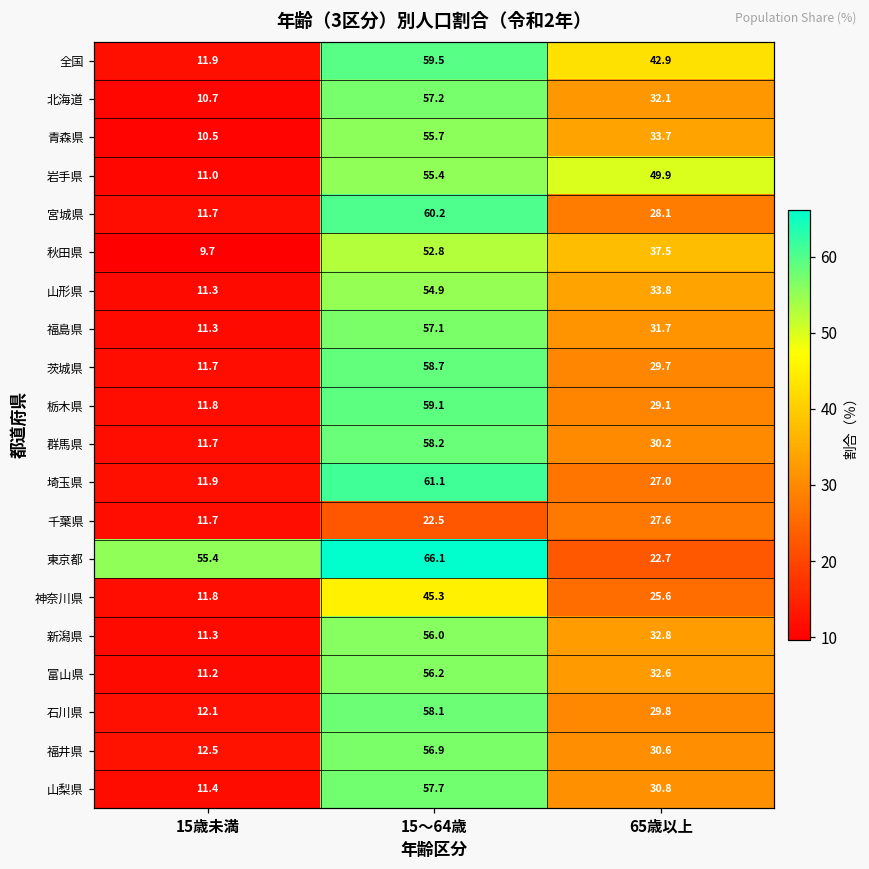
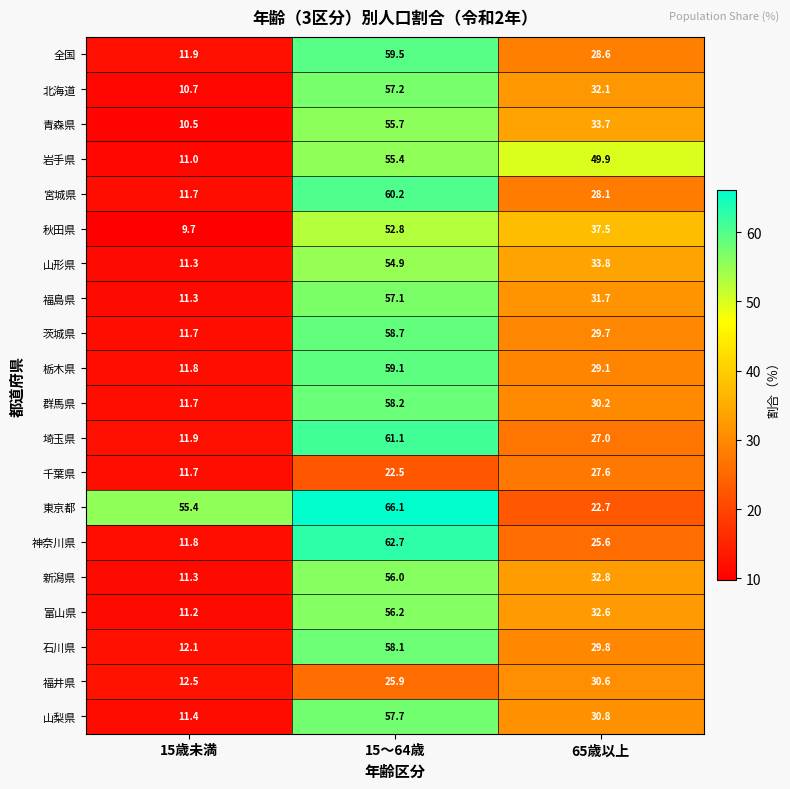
  {
    "全国": {
      "15歳未満": 11.9,
      "15～64歳": 59.5,
-     "65歳以上": 42.9
+     "65歳以上": 28.6
    },
    "北海道": {
      "15歳未満": 10.7,
      "15～64歳": 57.2,
      "65歳以上": 32.1
    },
    "青森県": {
      "15歳未満": 10.5,
      "15～64歳": 55.7,
      "65歳以上": 33.7
    },
    "岩手県": {
      "15歳未満": 11.0,
      "15～64歳": 55.4,
      "65歳以上": 49.9
    },
    "宮城県": {
      "15歳未満": 11.7,
      "15～64歳": 60.2,
      "65歳以上": 28.1
    },
    "秋田県": {
      "15歳未満": 9.7,
      "15～64歳": 52.8,
      "65歳以上": 37.5
    },
    "山形県": {
      "15歳未満": 11.3,
      "15～64歳": 54.9,
      "65歳以上": 33.8
    },
    "福島県": {
      "15歳未満": 11.3,
      "15～64歳": 57.1,
      "65歳以上": 31.7
    },
    "茨城県": {
      "15歳未満": 11.7,
      "15～64歳": 58.7,
      "65歳以上": 29.7
    },
    "栃木県": {
      "15歳未満": 11.8,
      "15～64歳": 59.1,
      "65歳以上": 29.1
    },
    "群馬県": {
      "15歳未満": 11.7,
      "15～64歳": 58.2,
      "65歳以上": 30.2
    },
    "埼玉県": {
      "15歳未満": 11.9,
      "15～64歳": 61.1,
      "65歳以上": 27.0
    },
    "千葉県": {
      "15歳未満": 11.7,
      "15～64歳": 22.5,
      "65歳以上": 27.6
    },
    "東京都": {
      "15歳未満": 55.4,
      "15～64歳": 66.1,
      "65歳以上": 22.7
    },
    "神奈川県": {
      "15歳未満": 11.8,
-     "15～64歳": 45.3,
+     "15～64歳": 62.7,
      "65歳以上": 25.6
    },
    "新潟県": {
      "15歳未満": 11.3,
      "15～64歳": 56.0,
      "65歳以上": 32.8
    },
    "富山県": {
      "15歳未満": 11.2,
      "15～64歳": 56.2,
      "65歳以上": 32.6
    },
    "石川県": {
      "15歳未満": 12.1,
      "15～64歳": 58.1,
      "65歳以上": 29.8
    },
    "福井県": {
      "15歳未満": 12.5,
-     "15～64歳": 56.9,
+     "15～64歳": 25.9,
      "65歳以上": 30.6
    },
    "山梨県": {
      "15歳未満": 11.4,
      "15～64歳": 57.7,
      "65歳以上": 30.8
    }
  }
